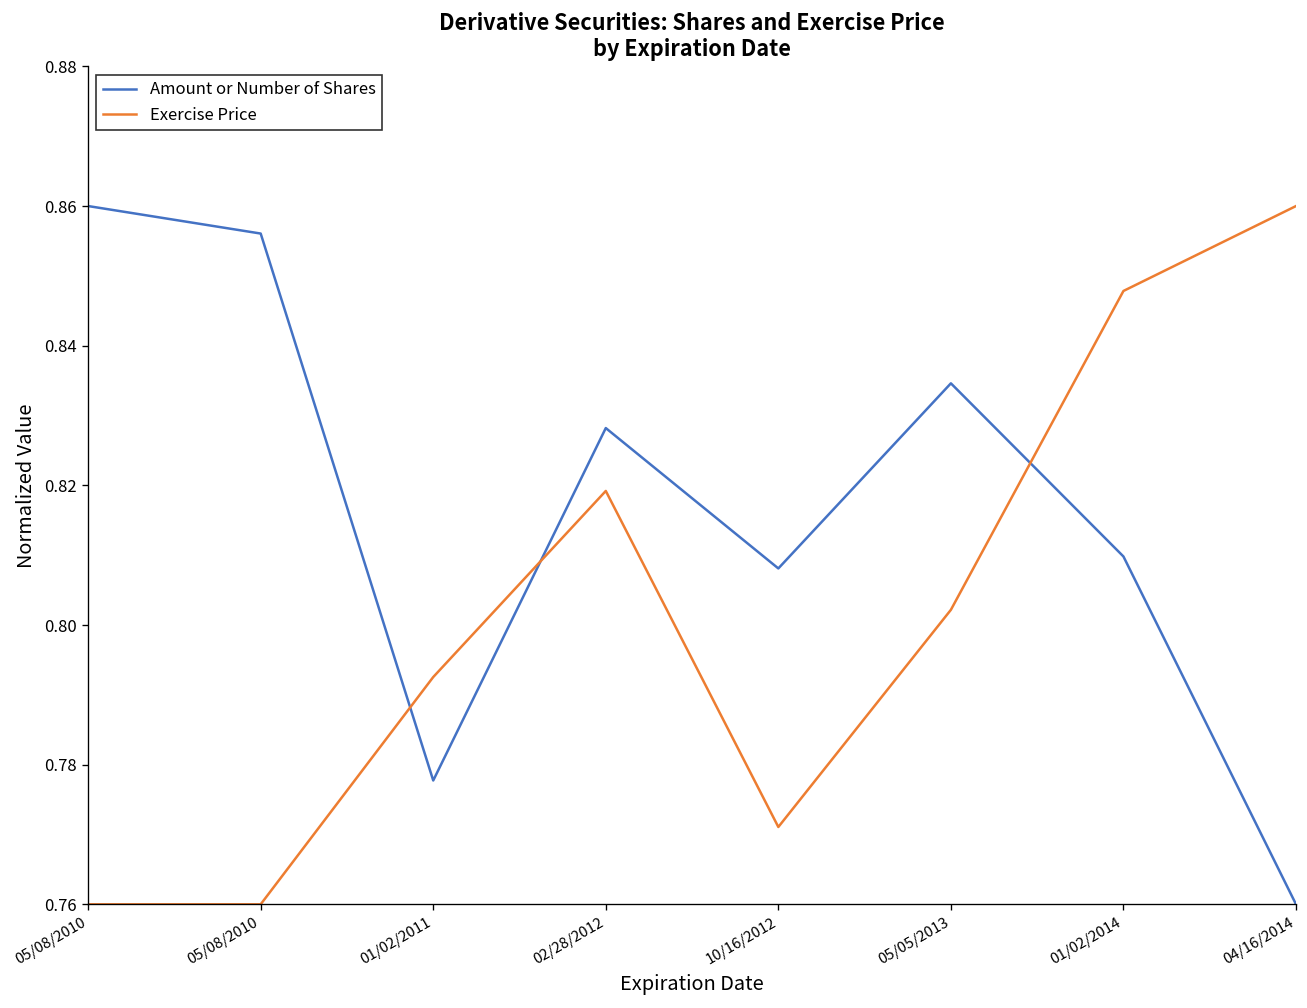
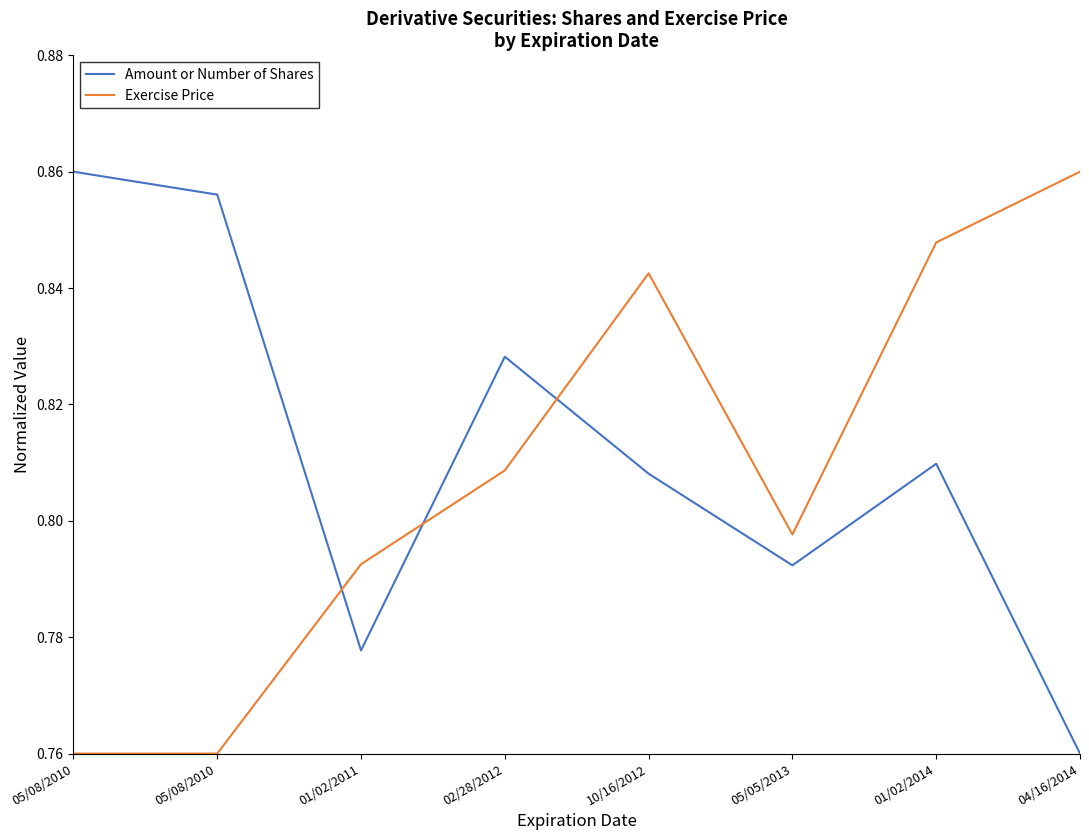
  {
    "Amount or Number of Shares": {
      "01/02/2011": 0.778,
      "02/28/2012": 0.828,
      "10/16/2012": 0.808,
-     "05/05/2013": 0.835,
+     "05/05/2013": 0.792,
      "01/02/2014": 0.810,
      "04/16/2014": 0.760
    },
    "Exercise Price": {
      "01/02/2011": 0.793,
-     "02/28/2012": 0.819,
-     "10/16/2012": 0.771,
-     "05/05/2013": 0.802,
+     "02/28/2012": 0.809,
+     "10/16/2012": 0.843,
+     "05/05/2013": 0.798,
      "01/02/2014": 0.848,
      "04/16/2014": 0.860
    }
  }
